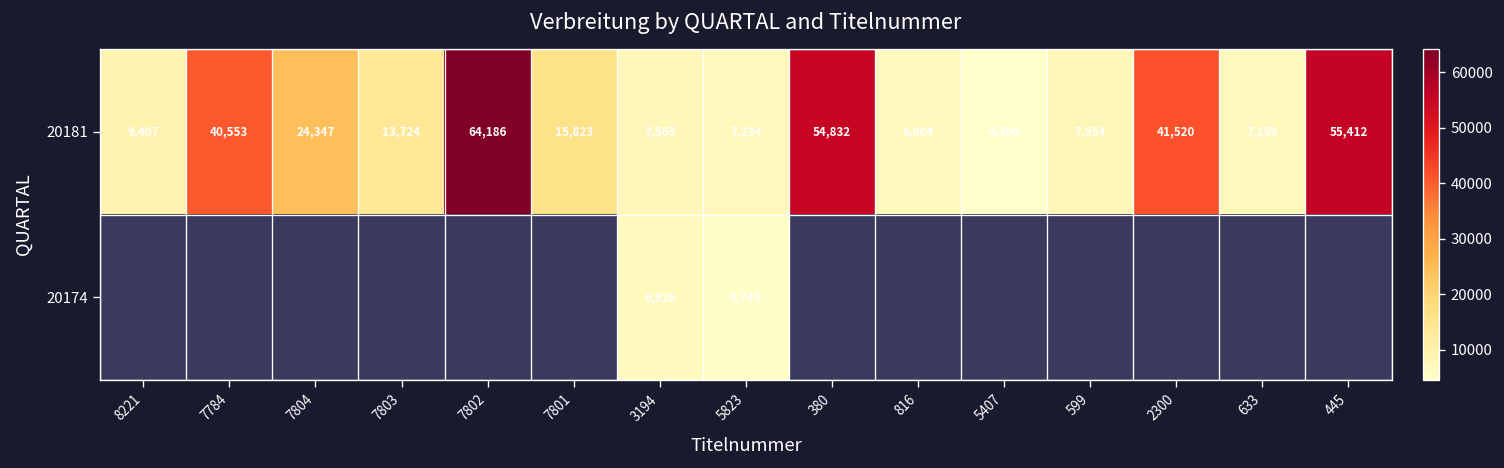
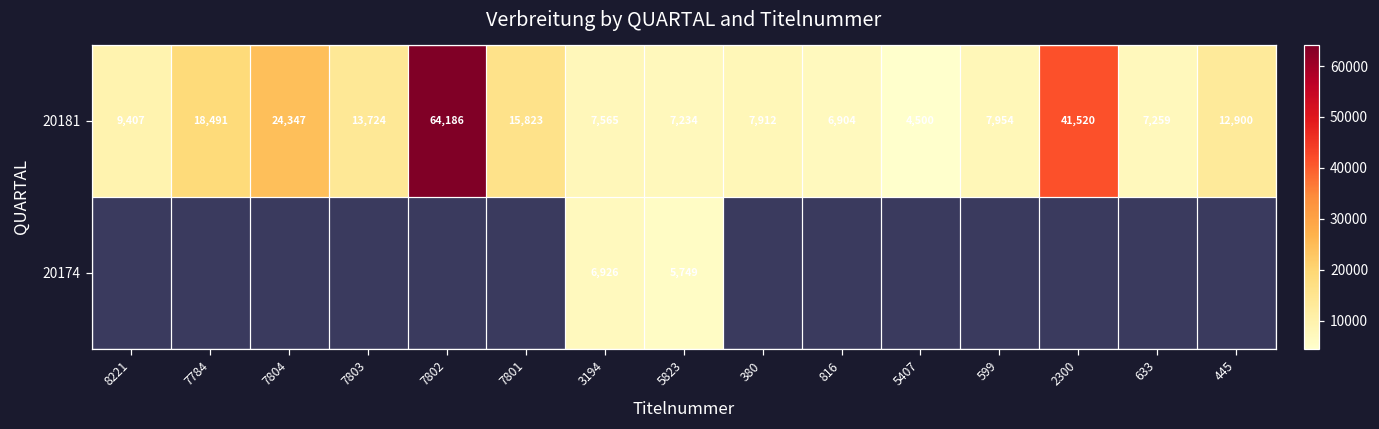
  {
    "20181": {
      "8221": "9,407",
-     "7784": "40,553",
+     "7784": "18,491",
      "7804": "24,347",
      "7803": "13,724",
      "7802": "64,186",
      "7801": "15,823",
      "3194": "7,565",
      "5823": "7,234",
-     "380": "54,832",
+     "380": "7,912",
      "816": "6,904",
      "5407": "4,500",
      "599": "7,954",
      "2300": "41,520",
      "633": "7,259",
-     "445": "55,412"
+     "445": "12,900"
    },
    "20174": {
      "3194": "6,926",
      "5823": "5,749"
    }
  }
